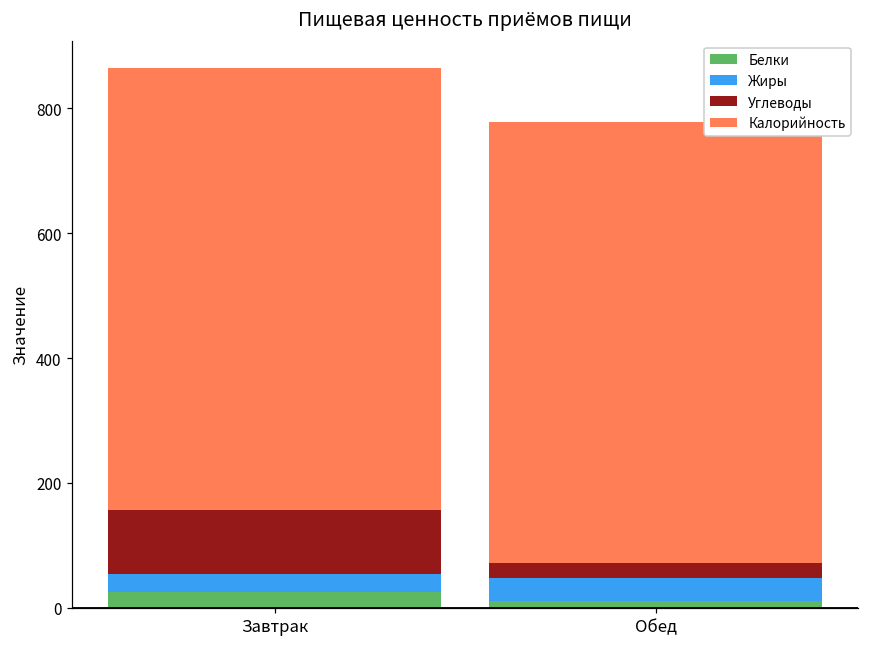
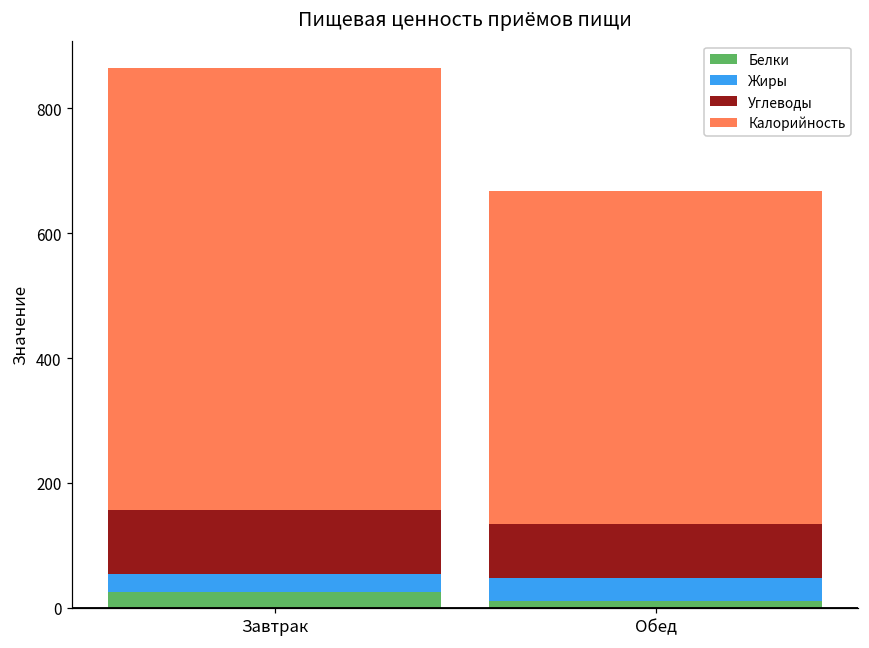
  {
    "Белки": {
      "Завтрак": 30,
      "Обед": 10
    },
    "Жиры": {
      "Завтрак": 30,
      "Обед": 40
    },
    "Углеводы": {
      "Завтрак": 100,
-     "Обед": 20
+     "Обед": 90
    },
    "Калорийность": {
      "Завтрак": 710,
-     "Обед": 710
+     "Обед": 530
    }
  }
